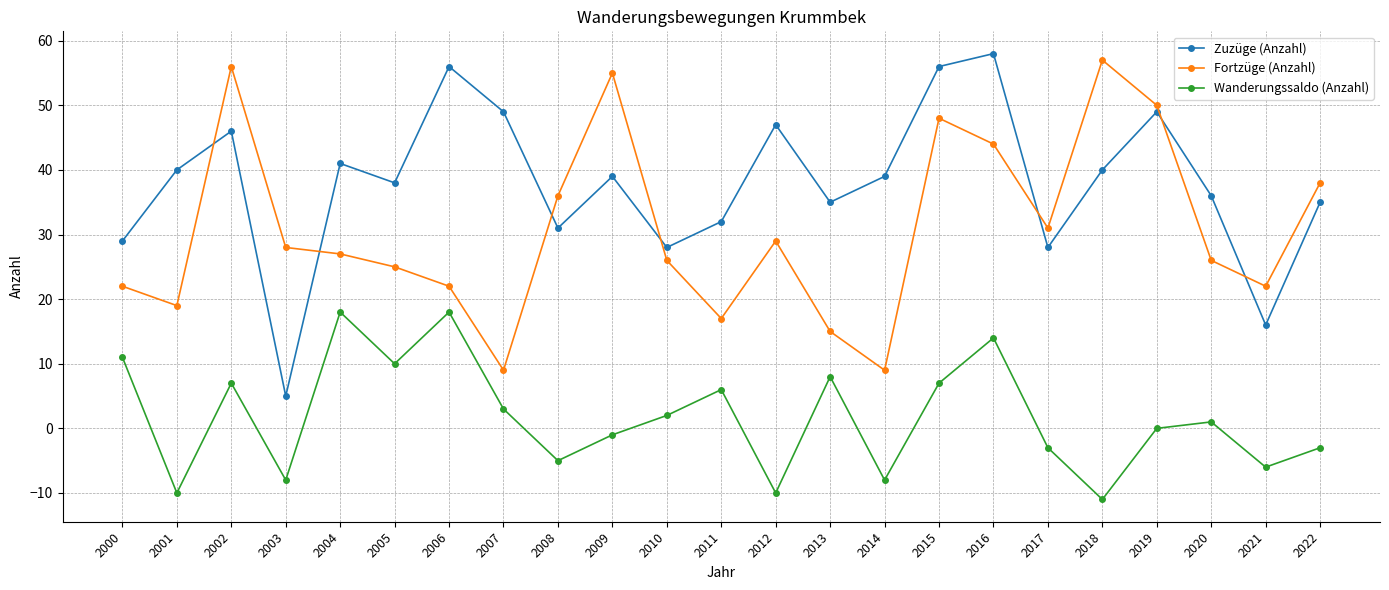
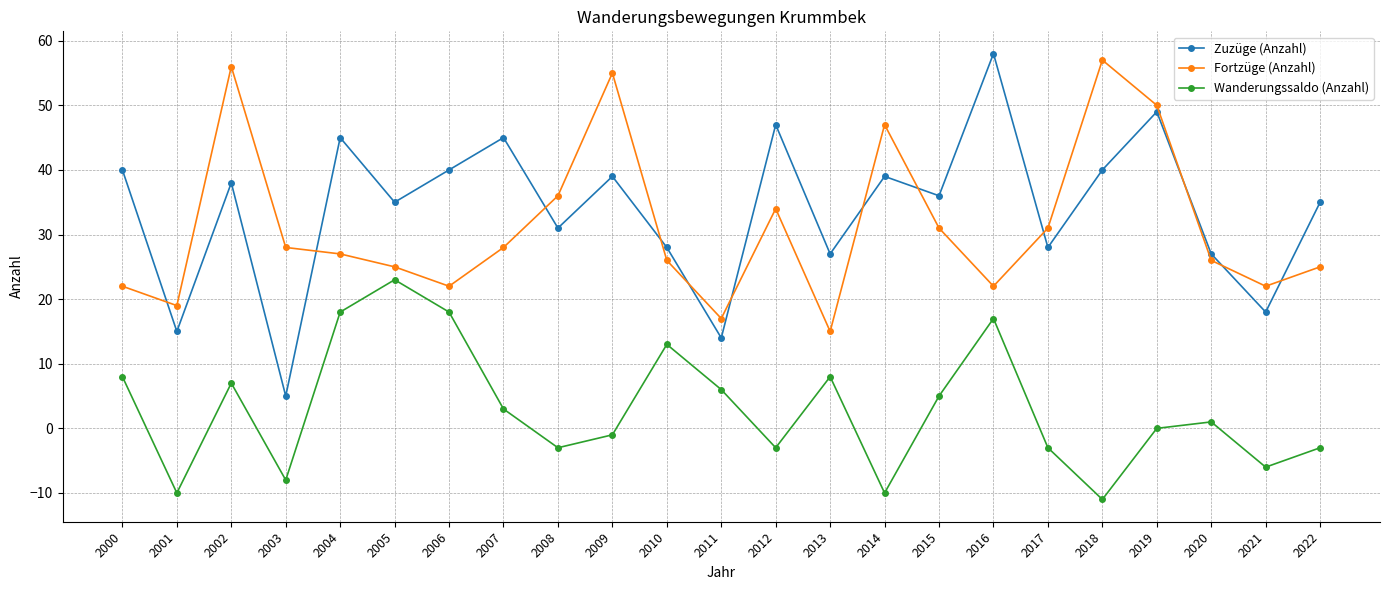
  {
    "Zuzüge (Anzahl)": {
-     "2000": 29,
-     "2001": 40,
-     "2002": 46,
+     "2000": 40,
+     "2001": 15,
+     "2002": 38,
      "2003": 5,
-     "2004": 41,
-     "2005": 38,
-     "2006": 56,
-     "2007": 49,
+     "2004": 45,
+     "2005": 35,
+     "2006": 40,
+     "2007": 45,
      "2008": 31,
      "2009": 39,
      "2010": 28,
-     "2011": 32,
+     "2011": 14,
      "2012": 47,
-     "2013": 35,
+     "2013": 27,
      "2014": 39,
-     "2015": 56,
+     "2015": 36,
      "2016": 58,
      "2017": 28,
      "2018": 40,
      "2019": 49,
-     "2020": 36,
-     "2021": 16,
+     "2020": 27,
+     "2021": 18,
      "2022": 35
    },
    "Fortzüge (Anzahl)": {
      "2000": 22,
      "2001": 19,
      "2002": 56,
      "2003": 28,
      "2004": 27,
      "2005": 25,
      "2006": 22,
-     "2007": 9,
+     "2007": 28,
      "2008": 36,
      "2009": 55,
      "2010": 26,
      "2011": 17,
-     "2012": 29,
+     "2012": 34,
      "2013": 15,
-     "2014": 9,
-     "2015": 48,
-     "2016": 44,
+     "2014": 47,
+     "2015": 31,
+     "2016": 22,
      "2017": 31,
      "2018": 57,
      "2019": 50,
      "2020": 26,
      "2021": 22,
-     "2022": 38
+     "2022": 25
    },
    "Wanderungssaldo (Anzahl)": {
-     "2000": 11,
+     "2000": 8,
      "2001": -10,
      "2002": 7,
      "2003": -8,
      "2004": 18,
-     "2005": 10,
+     "2005": 23,
      "2006": 18,
      "2007": 3,
-     "2008": -5,
+     "2008": -3,
      "2009": -1,
-     "2010": 2,
+     "2010": 13,
      "2011": 6,
-     "2012": -10,
+     "2012": -3,
      "2013": 8,
-     "2014": -8,
-     "2015": 7,
-     "2016": 14,
+     "2014": -10,
+     "2015": 5,
+     "2016": 17,
      "2017": -3,
      "2018": -11,
      "2019": 0,
      "2020": 1,
      "2021": -6,
      "2022": -3
    }
  }
